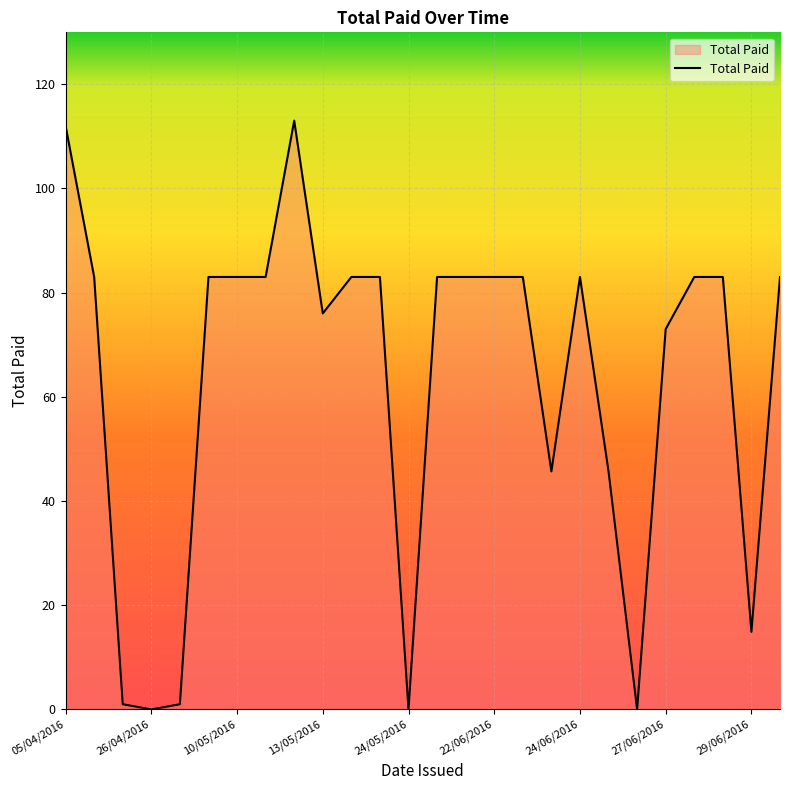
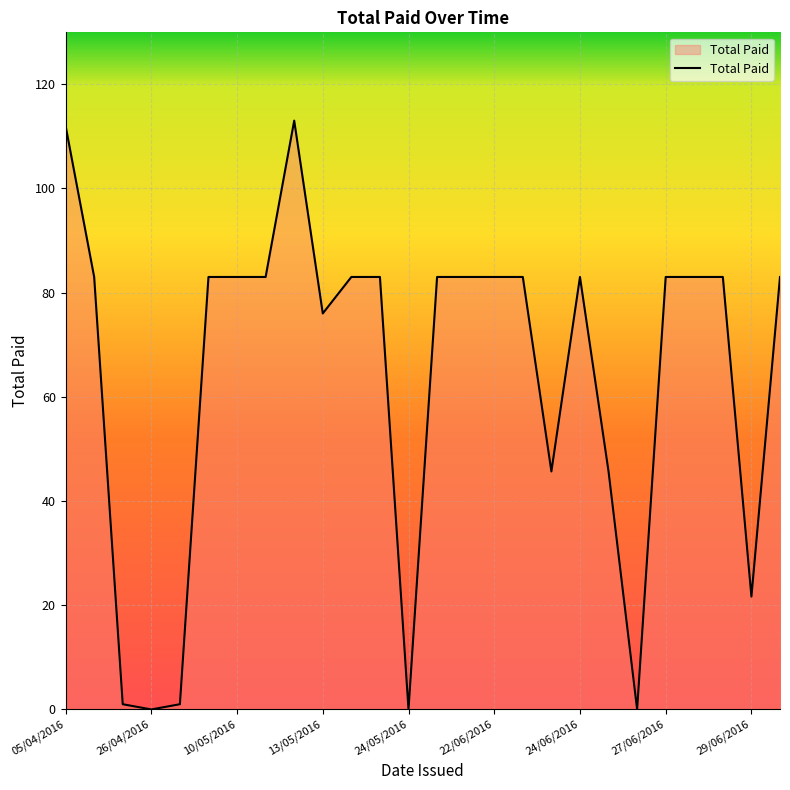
  {
    "05/04/2016": 112,
    "13/05/2016": 76,
    "24/05/2016": 0,
-   "27/06/2016": 73,
-   "29/06/2016": 15
+   "27/06/2016": 83,
+   "29/06/2016": 22
  }
